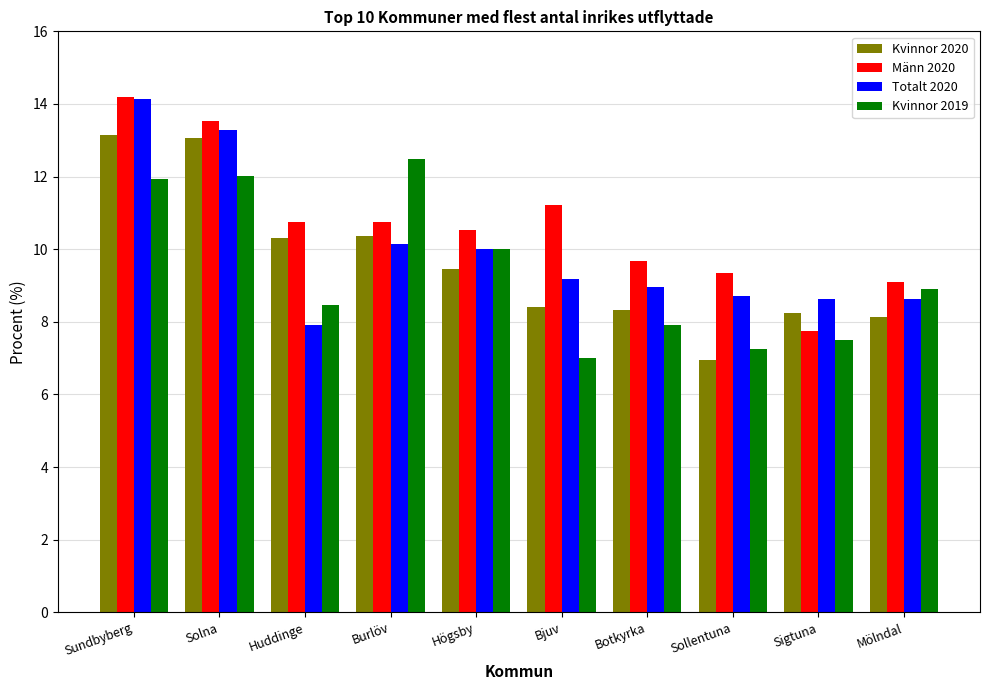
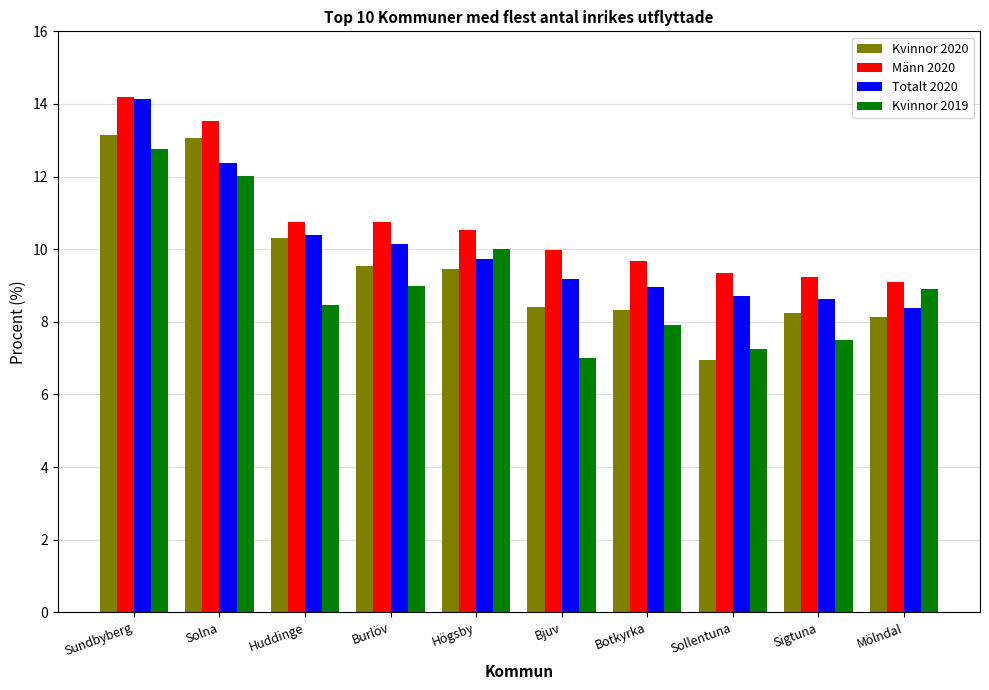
  {
    "Kvinnor 2020": {
      "Sundbyberg": 13.1,
      "Solna": 13.1,
      "Huddinge": 10.3,
-     "Burlöv": 10.4,
+     "Burlöv": 9.5,
      "Högsby": 9.5,
      "Bjuv": 8.4,
      "Botkyrka": 8.3,
      "Sollentuna": 7.0,
      "Sigtuna": 8.2,
      "Mölndal": 8.1
    },
    "Männ 2020": {
      "Sundbyberg": 14.2,
      "Solna": 13.5,
      "Huddinge": 10.8,
      "Burlöv": 10.8,
      "Högsby": 10.5,
-     "Bjuv": 11.2,
+     "Bjuv": 10.0,
      "Botkyrka": 9.7,
      "Sollentuna": 9.3,
-     "Sigtuna": 7.8,
+     "Sigtuna": 9.2,
      "Mölndal": 9.1
    },
    "Totalt 2020": {
      "Sundbyberg": 14.1,
-     "Solna": 13.3,
-     "Huddinge": 7.9,
+     "Solna": 12.4,
+     "Huddinge": 10.4,
      "Burlöv": 10.1,
-     "Högsby": 10.0,
+     "Högsby": 9.7,
      "Bjuv": 9.2,
      "Botkyrka": 9.0,
      "Sollentuna": 8.7,
      "Sigtuna": 8.6,
-     "Mölndal": 8.6
+     "Mölndal": 8.4
    },
    "Kvinnor 2019": {
-     "Sundbyberg": 11.9,
+     "Sundbyberg": 12.7,
      "Solna": 12.0,
      "Huddinge": 8.5,
-     "Burlöv": 12.5,
+     "Burlöv": 9.0,
      "Högsby": 10.0,
      "Bjuv": 7.0,
      "Botkyrka": 7.9,
      "Sollentuna": 7.3,
      "Sigtuna": 7.5,
      "Mölndal": 8.9
    }
  }
